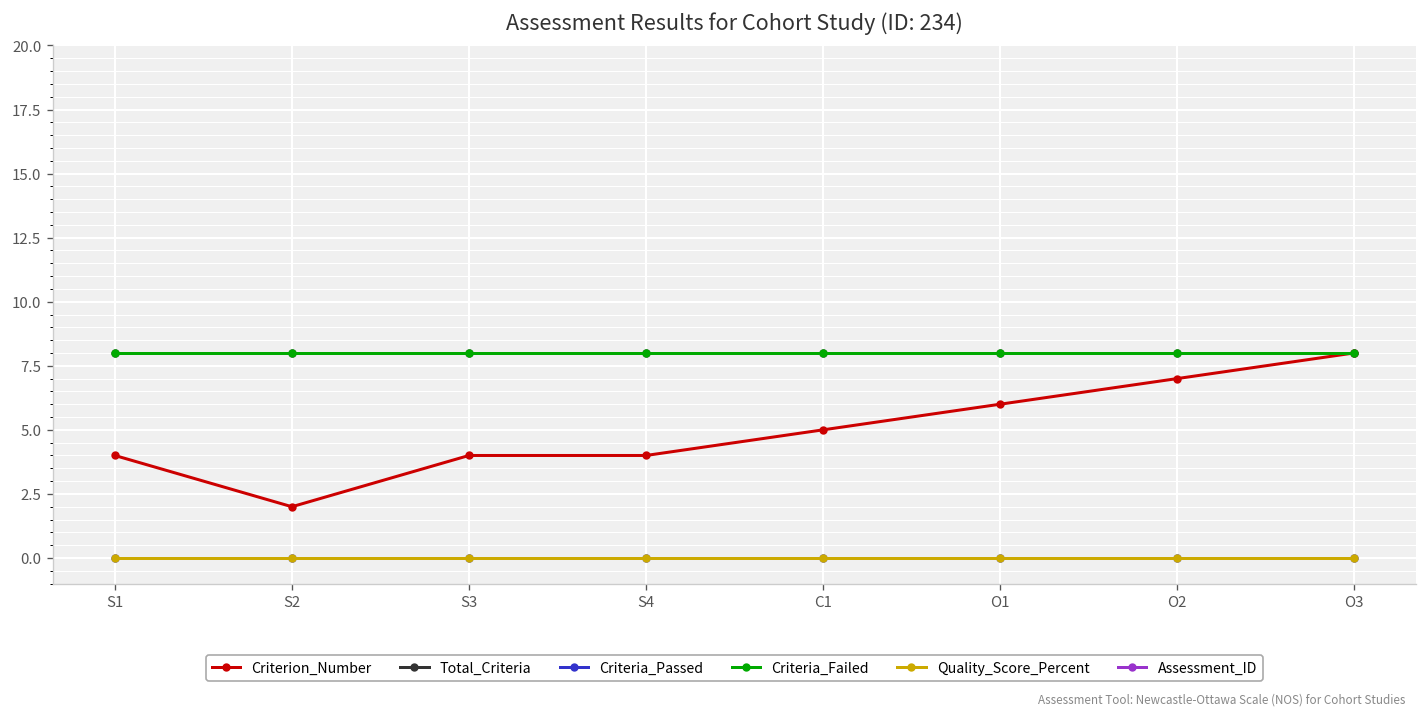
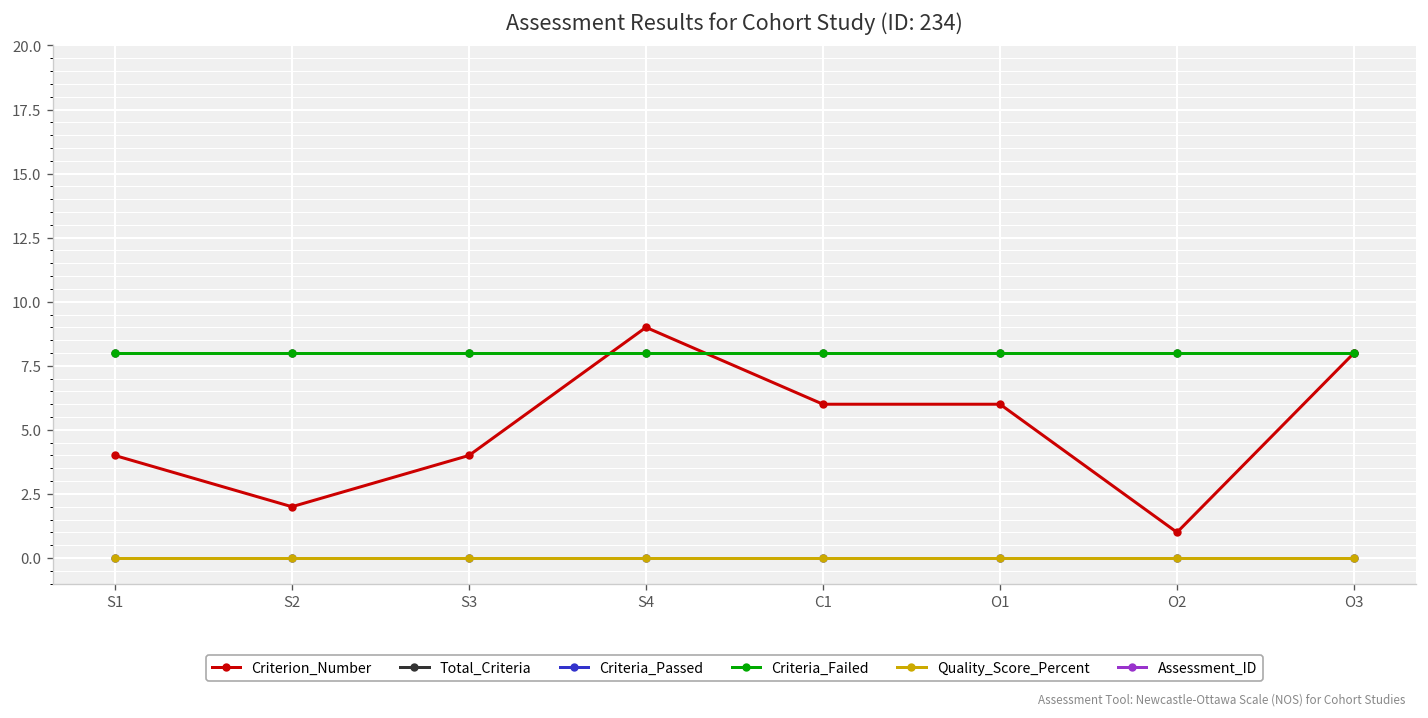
  {
    "Criterion_Number": {
      "S1": 4,
      "S2": 2,
      "S3": 4,
-     "S4": 4,
-     "C1": 5,
+     "S4": 9,
+     "C1": 6,
      "O1": 6,
-     "O2": 7
+     "O2": 1
    },
    "Criteria_Failed": {
      "S1": 8,
      "S2": 8,
      "S3": 8,
      "S4": 8,
      "C1": 8,
      "O1": 8,
      "O2": 8
    },
    "Quality_Score_Percent": {
      "S1": 0,
      "S2": 0,
      "S3": 0,
      "S4": 0,
      "C1": 0,
      "O1": 0,
      "O2": 0,
      "O3": 0
    }
  }
